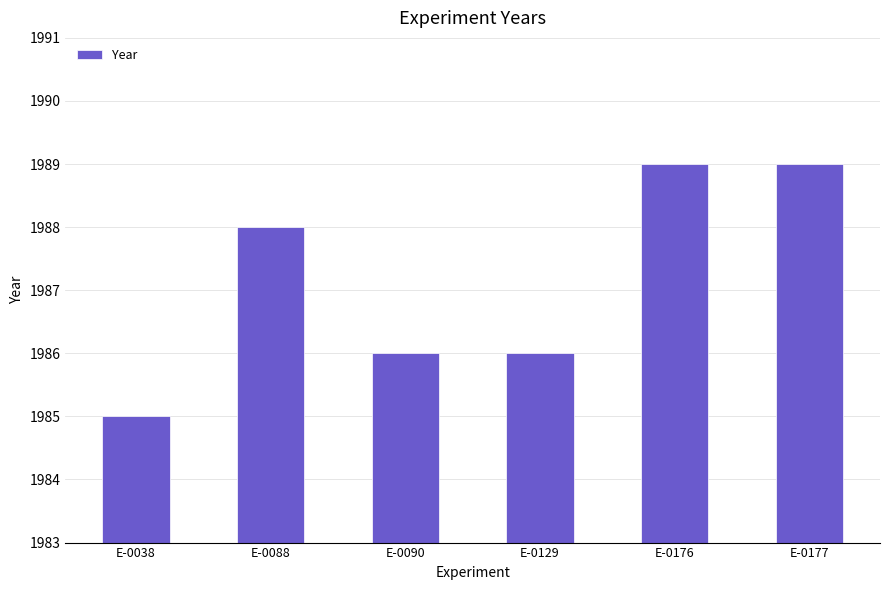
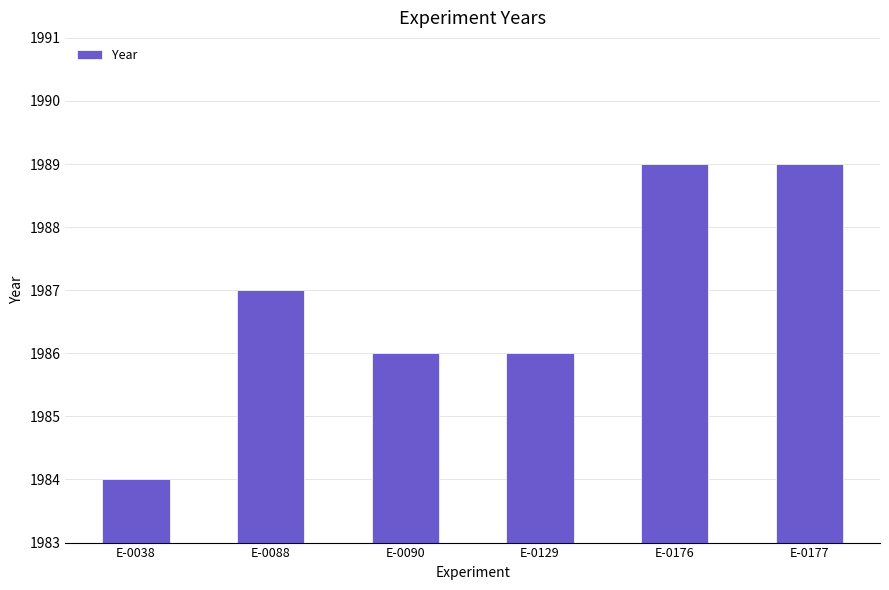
  {
-   "E-0038": 1985,
-   "E-0088": 1988,
+   "E-0038": 1984,
+   "E-0088": 1987,
    "E-0090": 1986,
    "E-0129": 1986,
    "E-0176": 1989,
    "E-0177": 1989
  }
